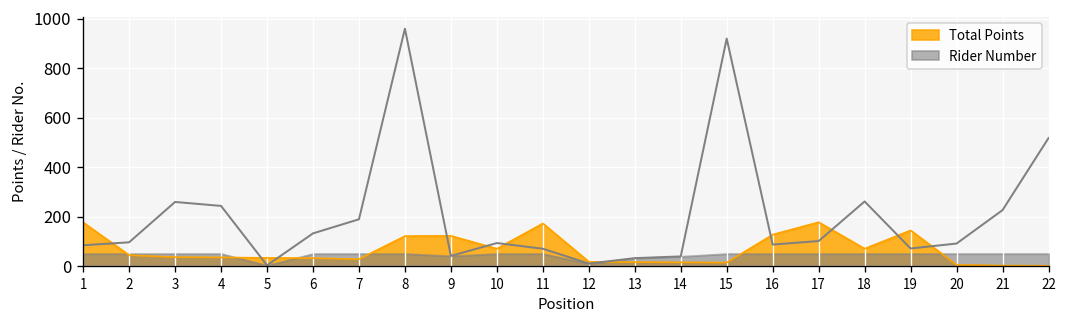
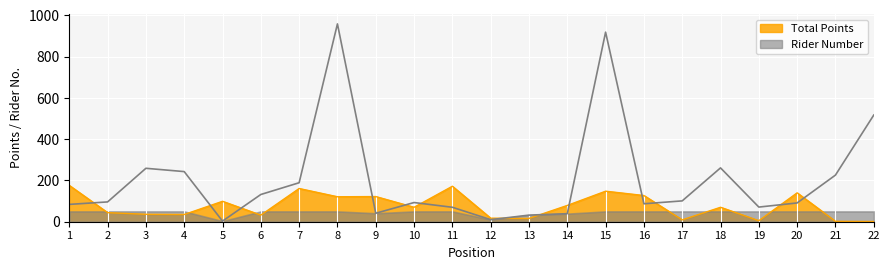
  {
    "Total Points": {
      "1": 180,
      "3": 40,
      "4": 40,
-     "5": 30,
+     "5": 100,
      "6": 30,
-     "7": 30,
+     "7": 160,
      "8": 120,
      "9": 120,
      "10": 70,
      "11": 170,
      "13": 20,
-     "14": 20,
-     "15": 10,
+     "14": 80,
+     "15": 150,
      "16": 130,
-     "17": 180,
+     "17": 10,
      "18": 70,
-     "19": 140,
-     "20": 10,
+     "19": 10,
+     "20": 140,
      "21": 0,
      "22": 0
    }
  }
